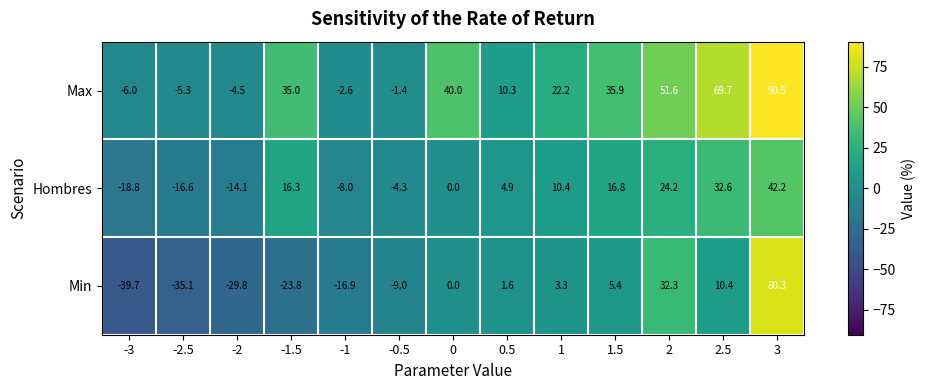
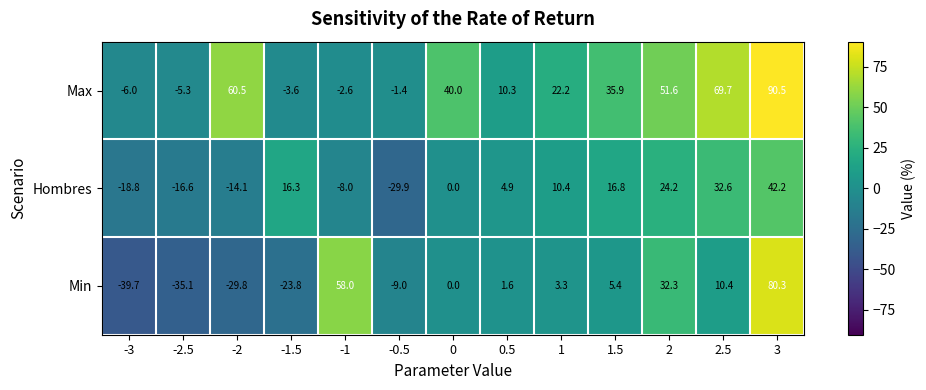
  {
    "Max": {
      "-3": -6.0,
      "-2.5": -5.3,
-     "-2": -4.5,
-     "-1.5": 35.0,
+     "-2": 60.5,
+     "-1.5": -3.6,
      "-1": -2.6,
      "-0.5": -1.4,
      "0": 40.0,
      "0.5": 10.3,
      "1": 22.2,
      "1.5": 35.9,
      "2": 51.6,
      "2.5": 69.7,
      "3": 90.5
    },
    "Hombres": {
      "-3": -18.8,
      "-2.5": -16.6,
      "-2": -14.1,
      "-1.5": 16.3,
      "-1": -8.0,
-     "-0.5": -4.3,
+     "-0.5": -29.9,
      "0": 0.0,
      "0.5": 4.9,
      "1": 10.4,
      "1.5": 16.8,
      "2": 24.2,
      "2.5": 32.6,
      "3": 42.2
    },
    "Min": {
      "-3": -39.7,
      "-2.5": -35.1,
      "-2": -29.8,
      "-1.5": -23.8,
-     "-1": -16.9,
+     "-1": 58.0,
      "-0.5": -9.0,
      "0": 0.0,
      "0.5": 1.6,
      "1": 3.3,
      "1.5": 5.4,
      "2": 32.3,
      "2.5": 10.4,
      "3": 80.3
    }
  }
